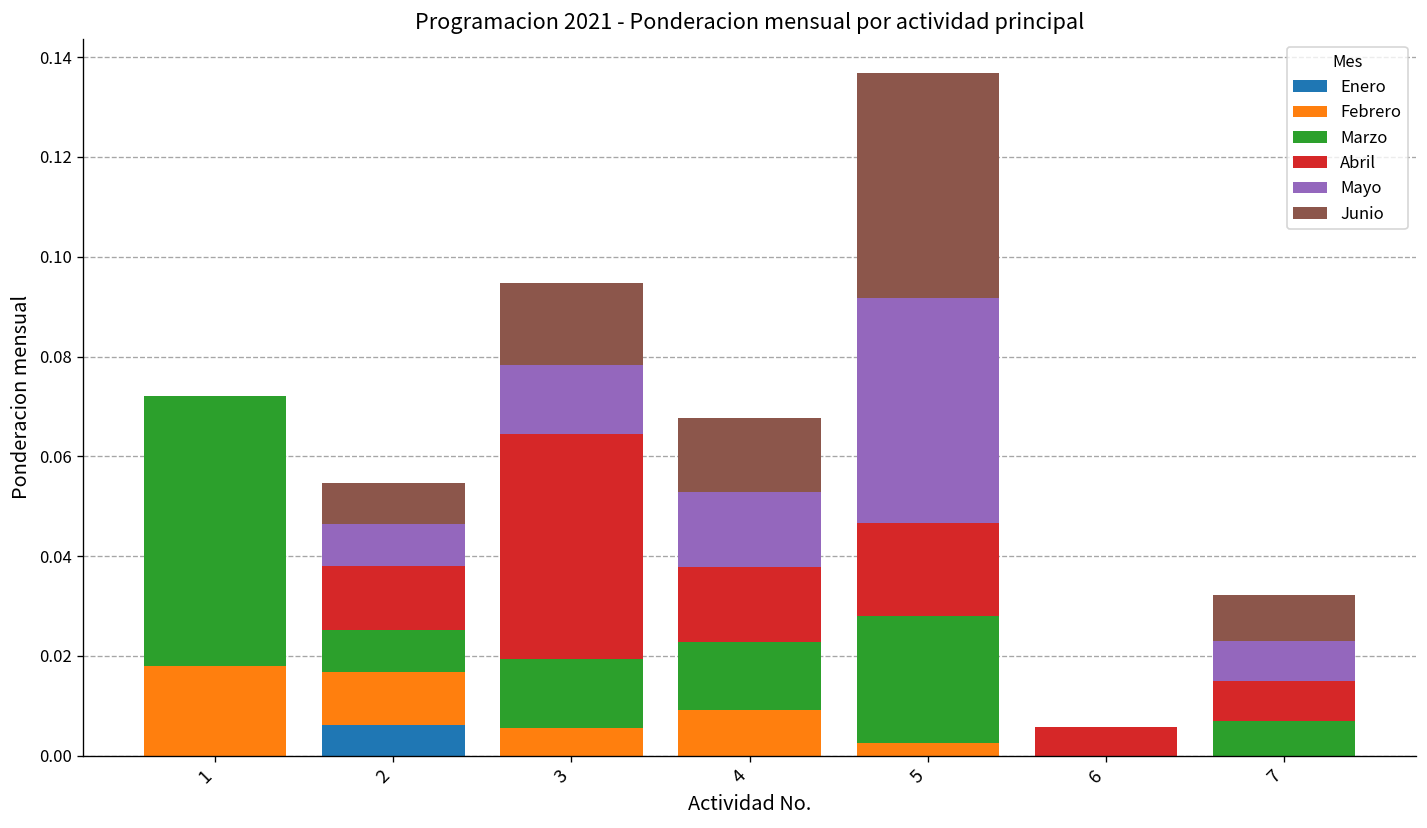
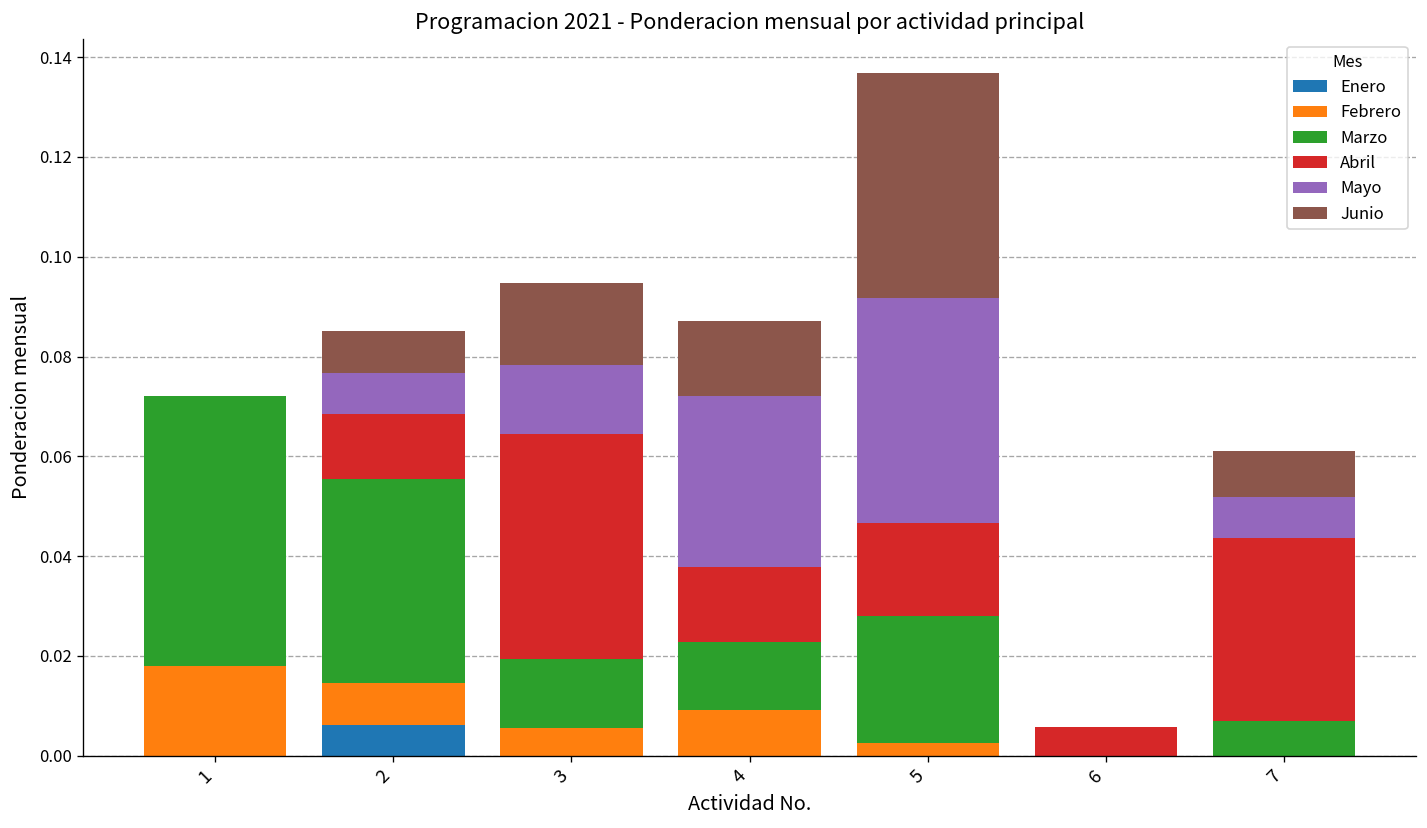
  {
    "Enero": {
      "1": 0.000,
      "2": 0.006,
      "3": 0.000,
      "4": 0.000,
      "5": 0.000,
      "6": 0.000,
      "7": 0.000
    },
    "Febrero": {
      "1": 0.018,
-     "2": 0.011,
+     "2": 0.008,
      "3": 0.006,
      "4": 0.009,
      "5": 0.003,
      "6": 0.000,
      "7": 0.000
    },
    "Marzo": {
      "1": 0.054,
-     "2": 0.008,
+     "2": 0.041,
      "3": 0.014,
      "4": 0.014,
      "5": 0.026,
      "6": 0.000,
      "7": 0.007
    },
    "Abril": {
      "1": 0.000,
      "2": 0.013,
      "3": 0.045,
      "4": 0.015,
      "5": 0.019,
      "6": 0.006,
-     "7": 0.008
+     "7": 0.037
    },
    "Mayo": {
      "1": 0.000,
      "2": 0.008,
      "3": 0.014,
-     "4": 0.015,
+     "4": 0.034,
      "5": 0.045,
      "6": 0.000,
      "7": 0.008
    },
    "Junio": {
      "1": 0.000,
      "2": 0.008,
      "3": 0.017,
      "4": 0.015,
      "5": 0.045,
      "6": 0.000,
      "7": 0.009
    }
  }
